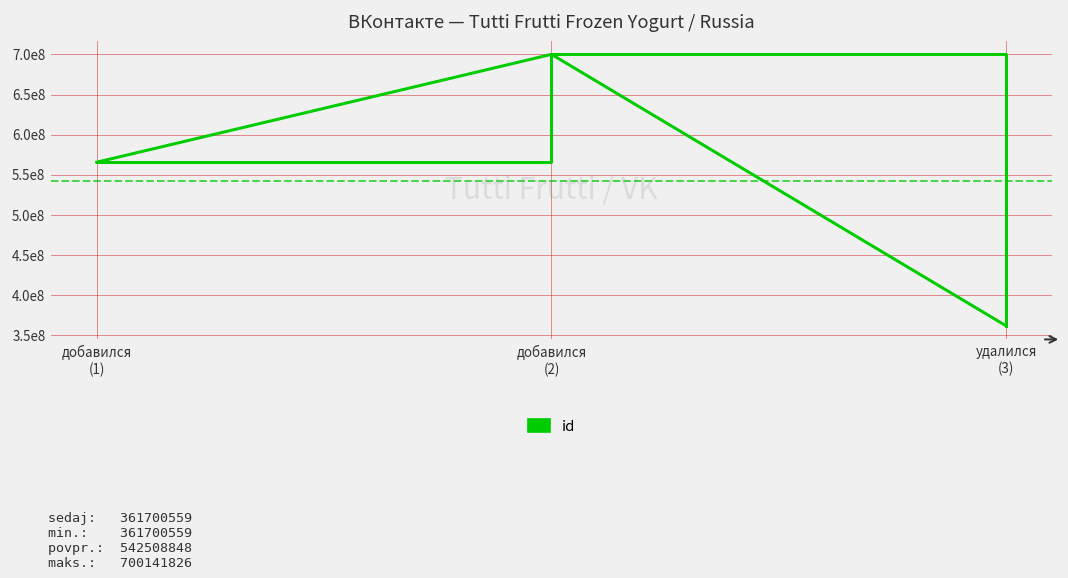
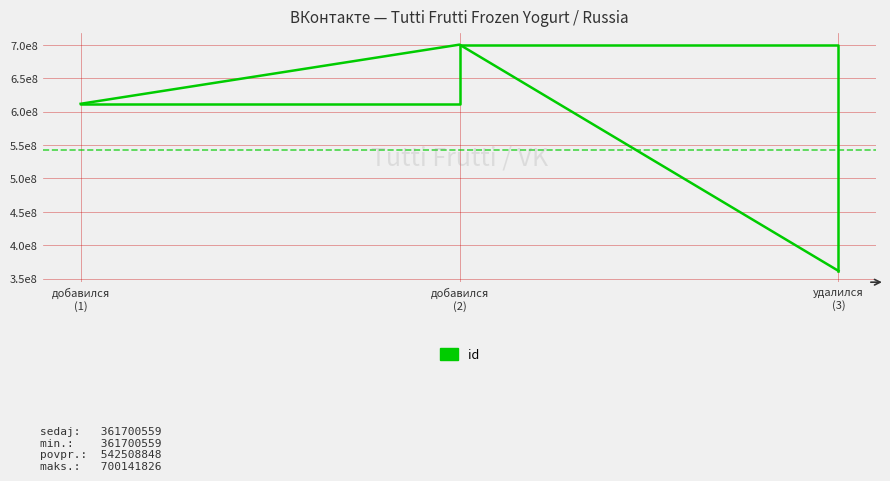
  {
-   "добавился (1)": 570000000,
+   "добавился (1)": 610000000,
    "добавился (2)": 700000000,
    "удалился (3)": 360000000
  }
